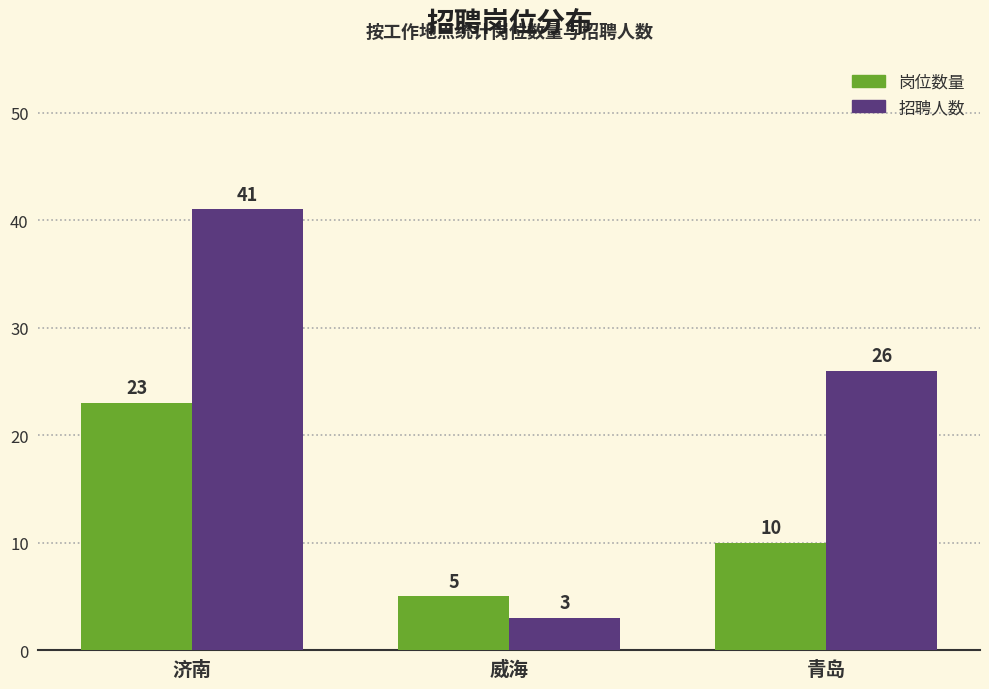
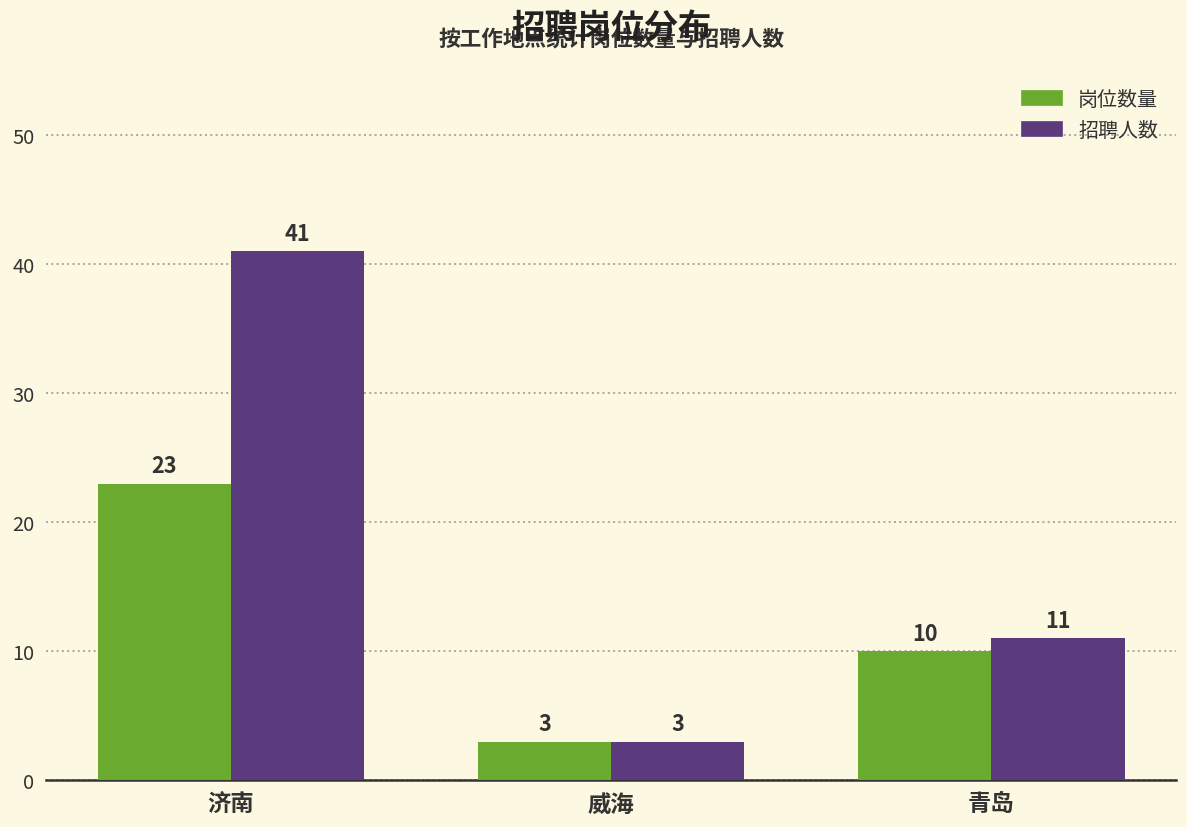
  {
    "岗位数量": {
      "济南": 23,
-     "威海": 5,
+     "威海": 3,
      "青岛": 10
    },
    "招聘人数": {
      "济南": 41,
      "威海": 3,
-     "青岛": 26
+     "青岛": 11
    }
  }
